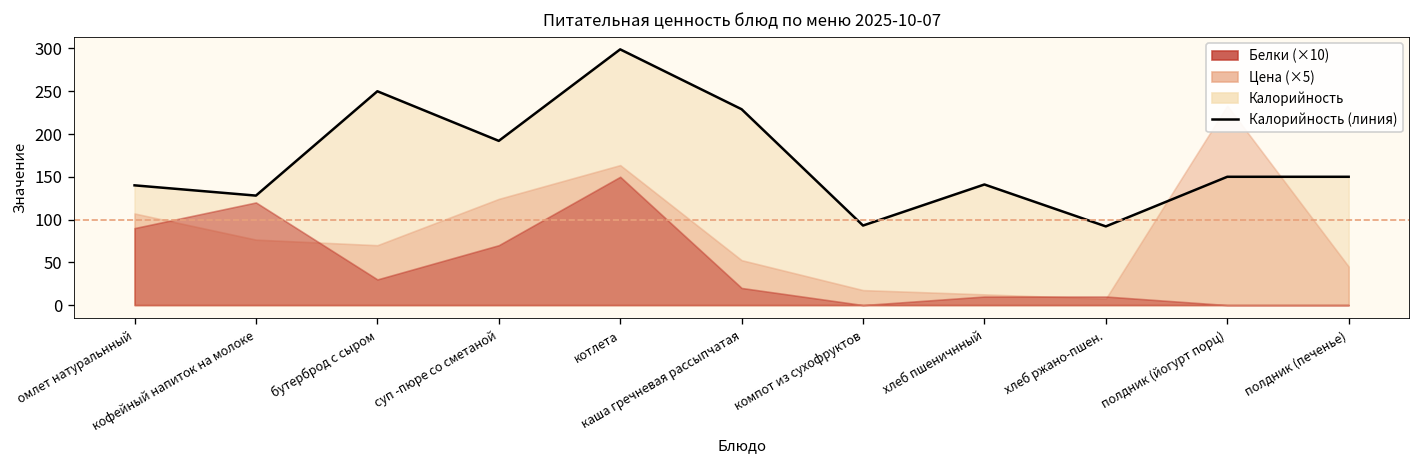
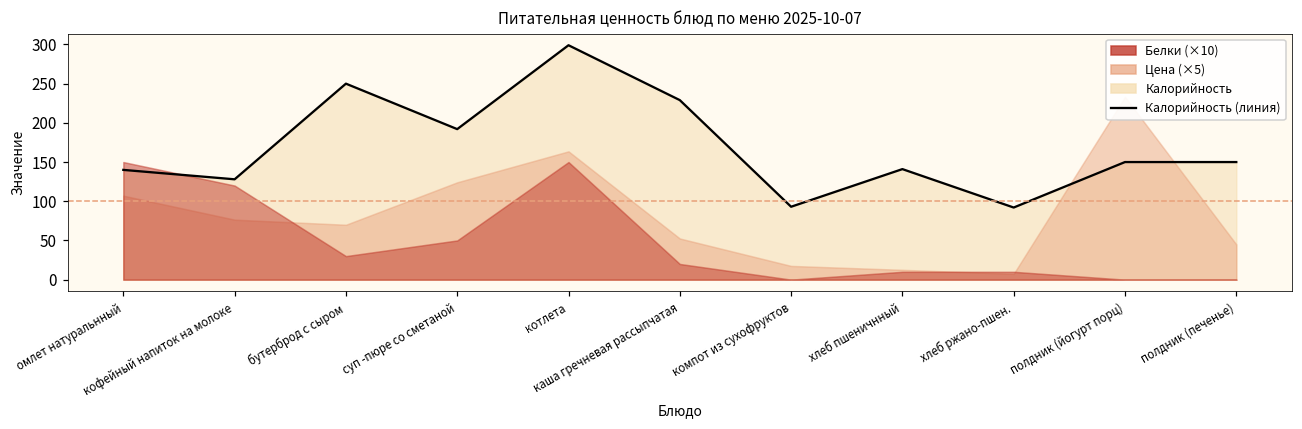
  {
    "Белки (×10)": {
-     "омлет натуральнный": 90,
+     "омлет натуральнный": 150,
      "кофейный напиток на молоке": 120,
      "бутерброд с сыром": 30,
-     "суп -пюре со сметаной": 70,
+     "суп -пюре со сметаной": 50,
      "котлета": 150,
      "каша гречневая рассыпчатая": 20,
      "компот из сухофруктов": 0,
      "полдник (йогурт порц)": 0,
      "полдник (печенье)": 0
    }
  }
